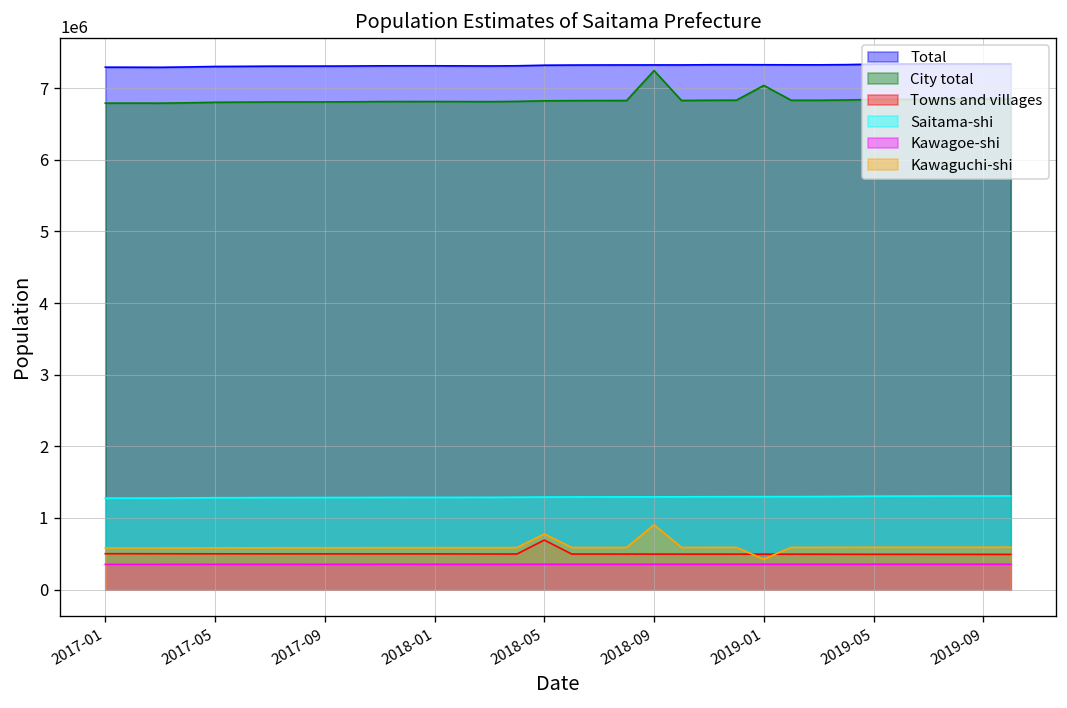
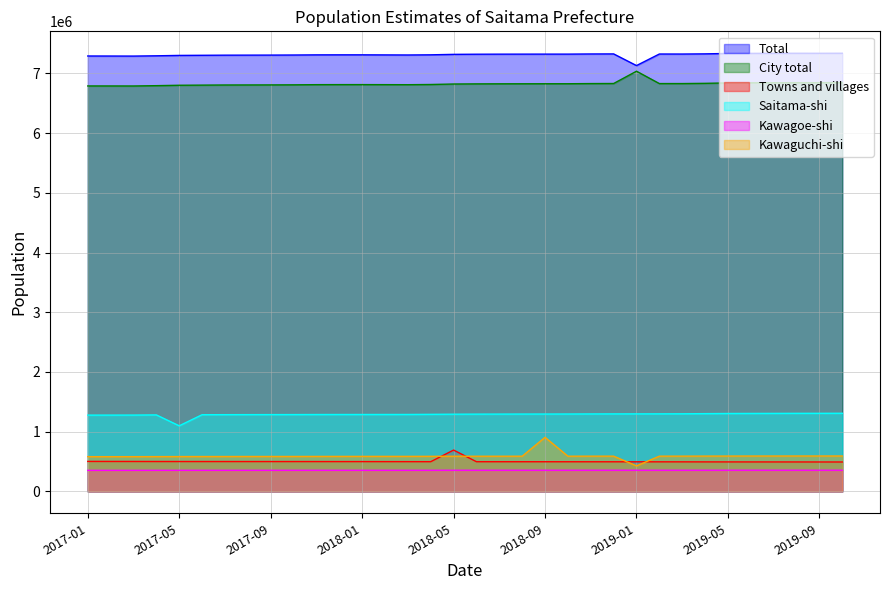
  {
    "Total": {
      "2017-01": 7300000,
      "2017-05": 7300000,
      "2017-09": 7300000,
      "2018-01": 7300000,
      "2018-05": 7300000,
      "2018-09": 7300000,
-     "2019-01": 7300000
+     "2019-01": 7100000
    },
    "City total": {
      "2017-01": 6800000,
      "2017-05": 6800000,
      "2017-09": 6800000,
      "2018-01": 6800000,
      "2018-05": 6800000,
-     "2018-09": 7200000,
+     "2018-09": 6800000,
      "2019-01": 7000000
    },
    "Towns and villages": {
      "2017-01": 500000,
      "2017-05": 500000,
      "2017-09": 500000,
      "2018-01": 500000,
      "2018-05": 700000,
      "2018-09": 500000,
      "2019-01": 500000,
      "2019-05": 500000,
      "2019-09": 500000
    },
    "Saitama-shi": {
      "2017-01": 1300000,
-     "2017-05": 1300000,
+     "2017-05": 1100000,
      "2017-09": 1300000,
      "2018-01": 1300000,
      "2018-05": 1300000,
      "2018-09": 1300000,
      "2019-01": 1300000,
      "2019-05": 1300000,
      "2019-09": 1300000
    },
    "Kawagoe-shi": {
      "2017-01": 400000,
      "2017-05": 400000,
      "2017-09": 400000,
      "2018-01": 400000,
      "2018-05": 400000,
      "2018-09": 400000,
      "2019-01": 400000,
      "2019-05": 400000,
      "2019-09": 400000
    },
    "Kawaguchi-shi": {
      "2017-01": 600000,
      "2017-05": 600000,
      "2017-09": 600000,
      "2018-01": 600000,
-     "2018-05": 800000,
+     "2018-05": 600000,
      "2018-09": 900000,
      "2019-01": 400000,
      "2019-05": 600000,
      "2019-09": 600000
    }
  }
